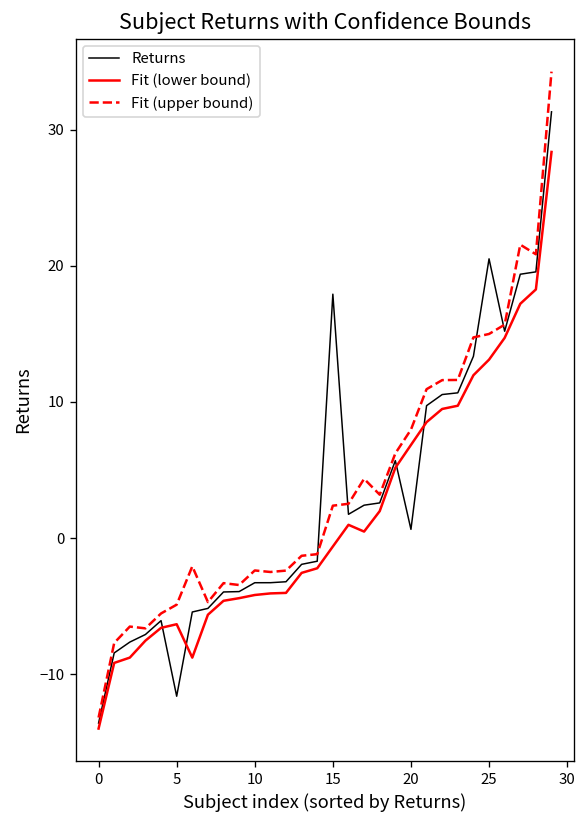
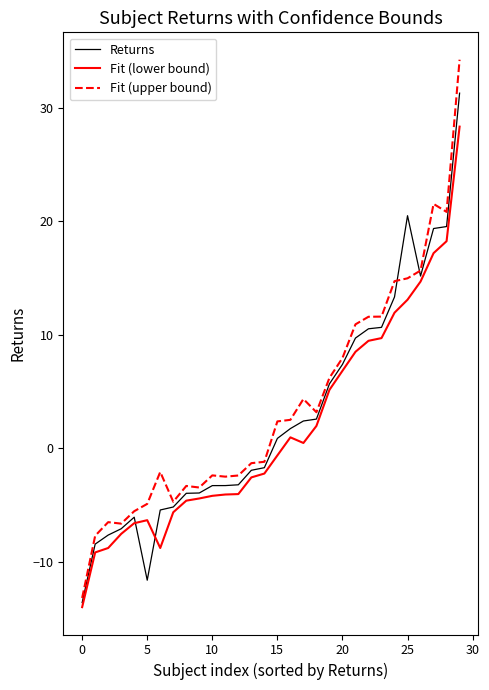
  {
    "Returns": {
      "0": -13.6,
      "5": -11.6,
      "10": -3.3,
-     "15": 17.9,
-     "20": 0.6,
+     "15": 0.9,
+     "20": 7.4,
      "25": 20.5
    }
  }
